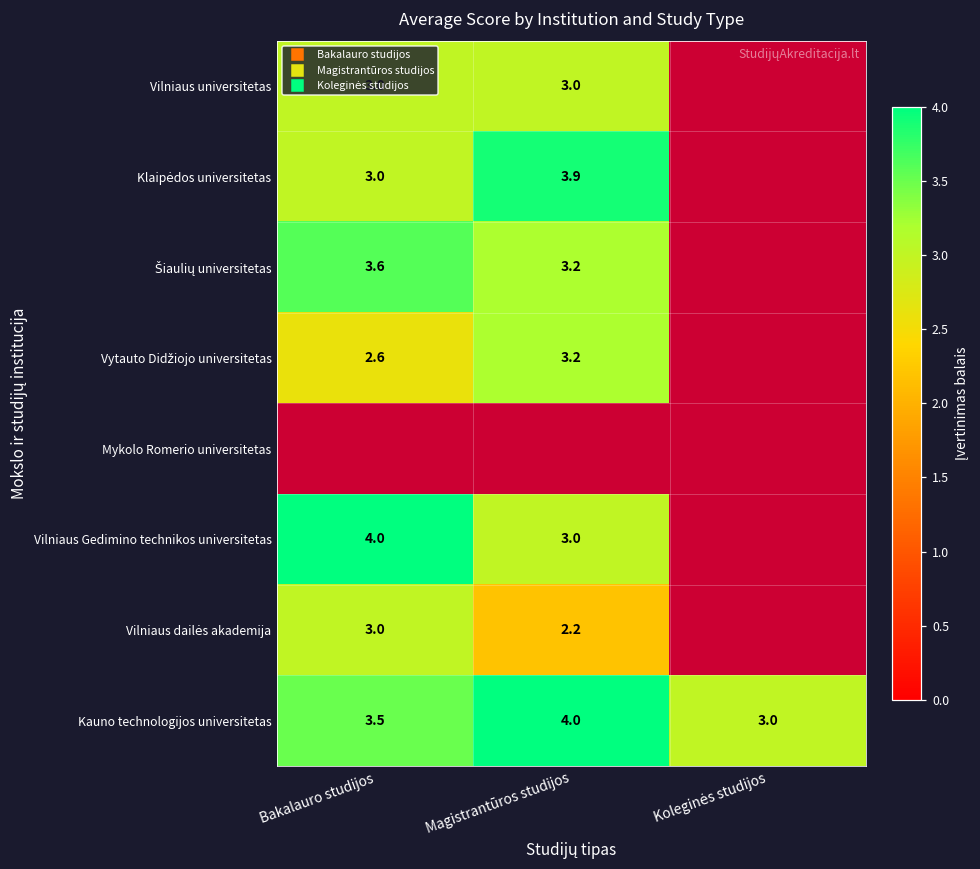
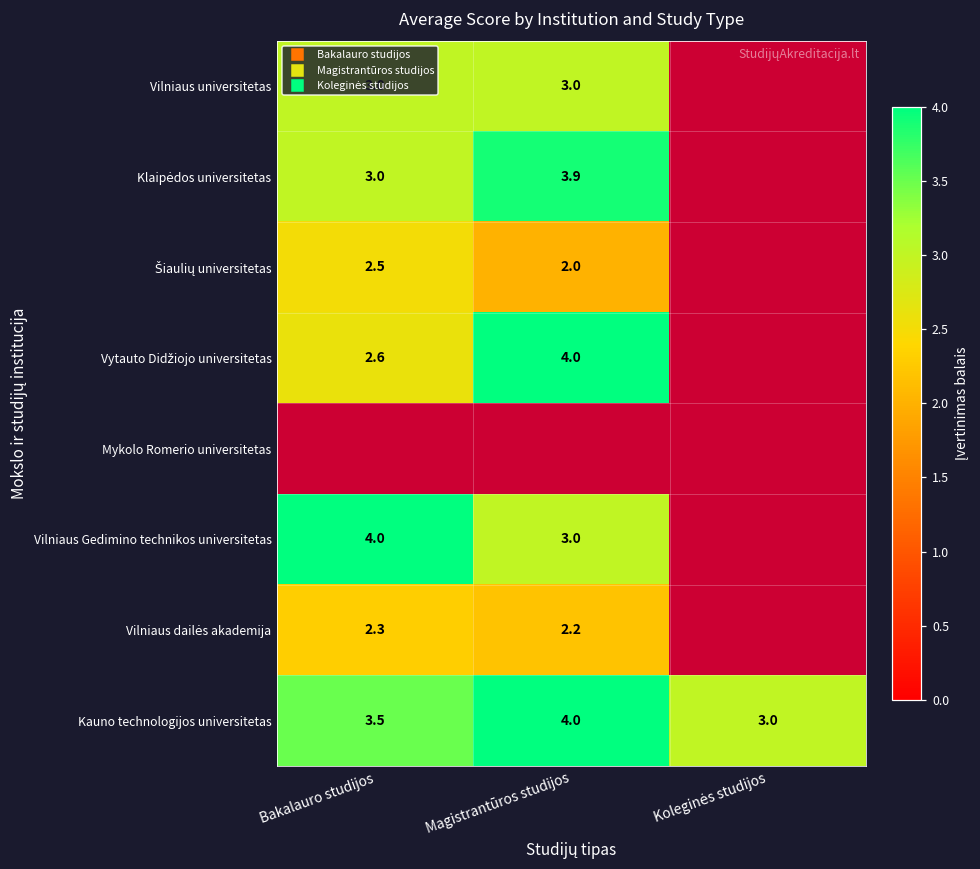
  {
    "Vilniaus universitetas": {
      "Magistrantūros studijos": 3.0
    },
    "Klaipėdos universitetas": {
      "Bakalauro studijos": 3.0,
      "Magistrantūros studijos": 3.9
    },
    "Šiaulių universitetas": {
-     "Bakalauro studijos": 3.6,
-     "Magistrantūros studijos": 3.2
+     "Bakalauro studijos": 2.5,
+     "Magistrantūros studijos": 2.0
    },
    "Vytauto Didžiojo universitetas": {
      "Bakalauro studijos": 2.6,
-     "Magistrantūros studijos": 3.2
+     "Magistrantūros studijos": 4.0
    },
    "Vilniaus Gedimino technikos universitetas": {
      "Bakalauro studijos": 4.0,
      "Magistrantūros studijos": 3.0
    },
    "Vilniaus dailės akademija": {
-     "Bakalauro studijos": 3.0,
+     "Bakalauro studijos": 2.3,
      "Magistrantūros studijos": 2.2
    },
    "Kauno technologijos universitetas": {
      "Bakalauro studijos": 3.5,
      "Magistrantūros studijos": 4.0,
      "Koleginės studijos": 3.0
    }
  }
